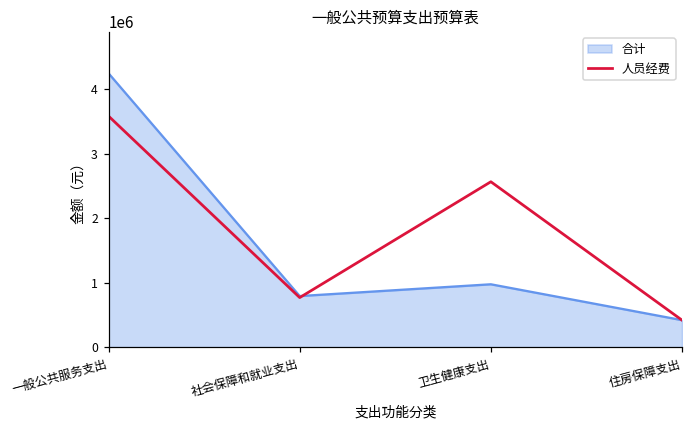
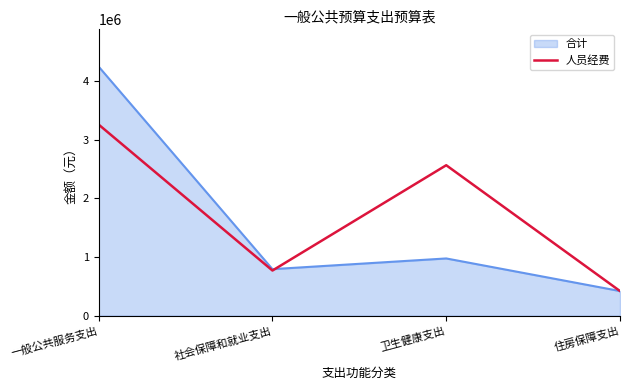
  {
    "合计": {
      "一般公共服务支出": 4200000,
      "卫生健康支出": 1000000
    },
    "人员经费": {
-     "一般公共服务支出": 3600000,
+     "一般公共服务支出": 3300000,
      "卫生健康支出": 2600000
    }
  }
